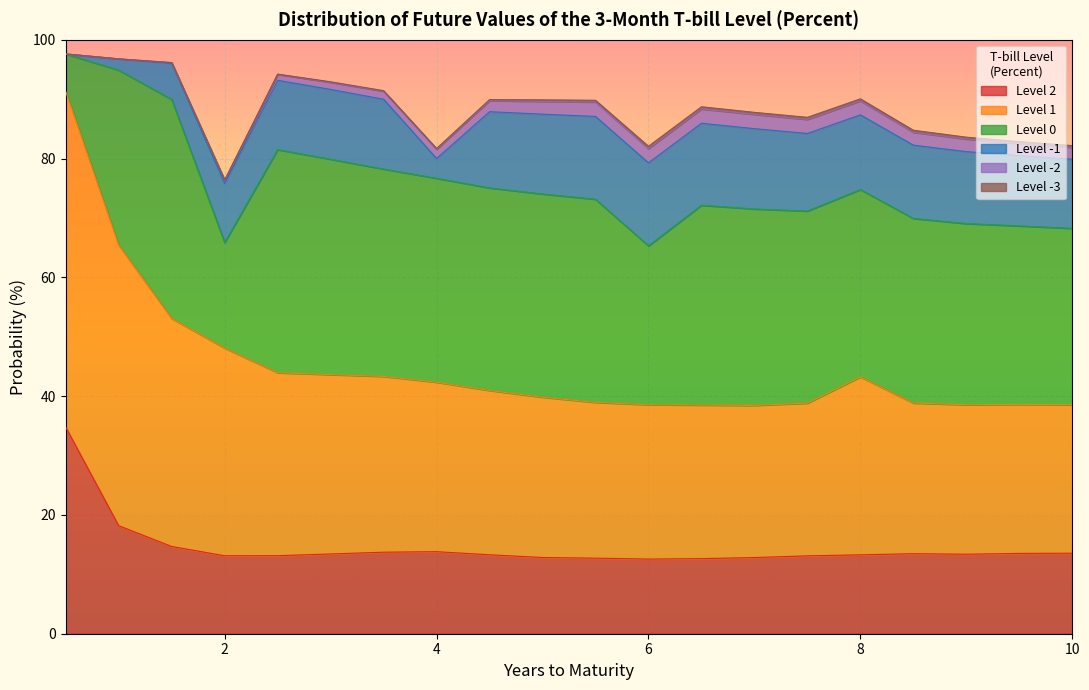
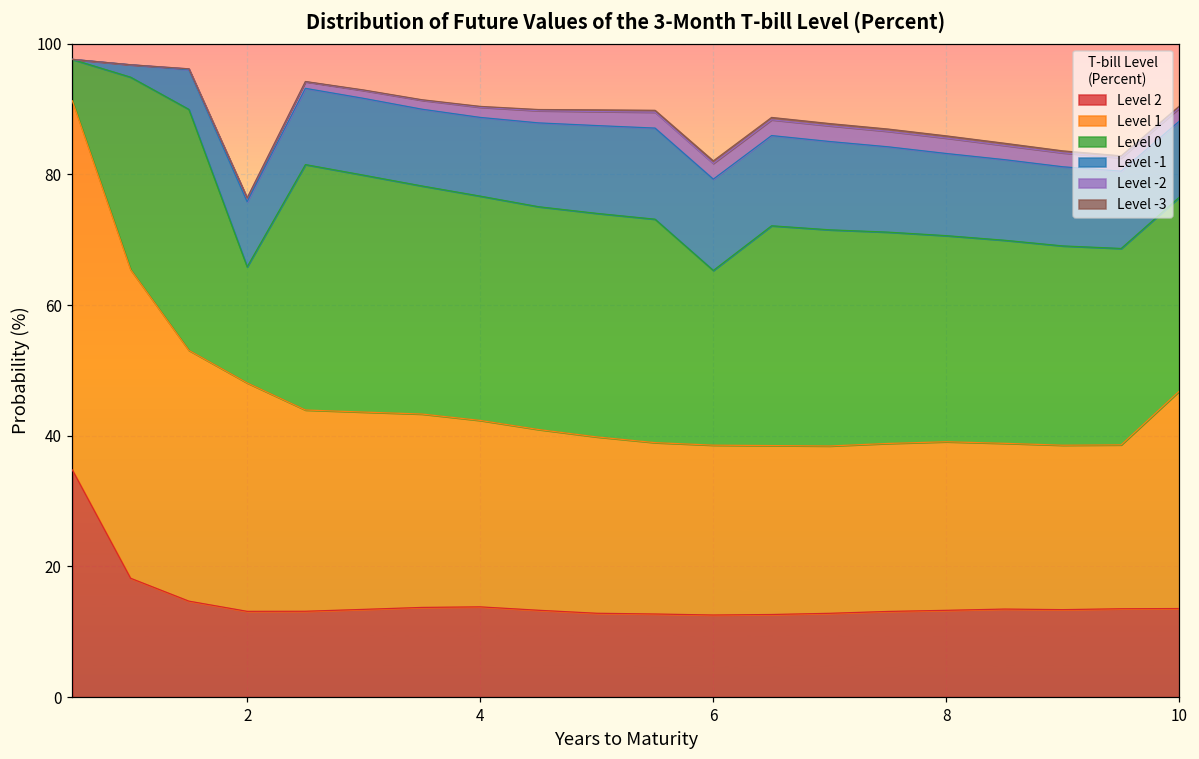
  {
    "Level 2": {
      "2": 13,
      "4": 14,
      "6": 13,
      "8": 13,
      "10": 14
    },
    "Level 1": {
      "2": 35,
      "4": 29,
      "6": 26,
-     "8": 30,
-     "10": 25
+     "8": 26,
+     "10": 33
    },
    "Level 0": {
      "2": 18,
      "4": 34,
      "6": 27,
      "8": 32,
      "10": 30
    },
    "Level -1": {
      "2": 10,
-     "4": 3,
+     "4": 12,
      "6": 14,
      "8": 13,
      "10": 12
    }
  }
